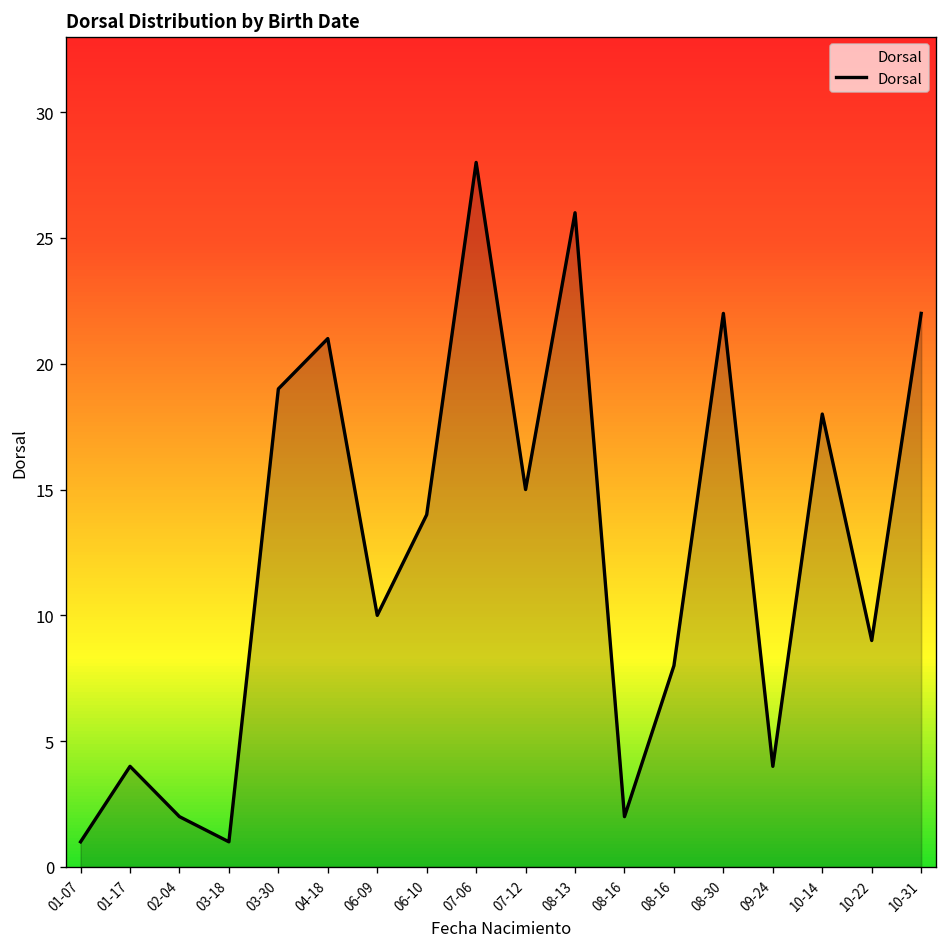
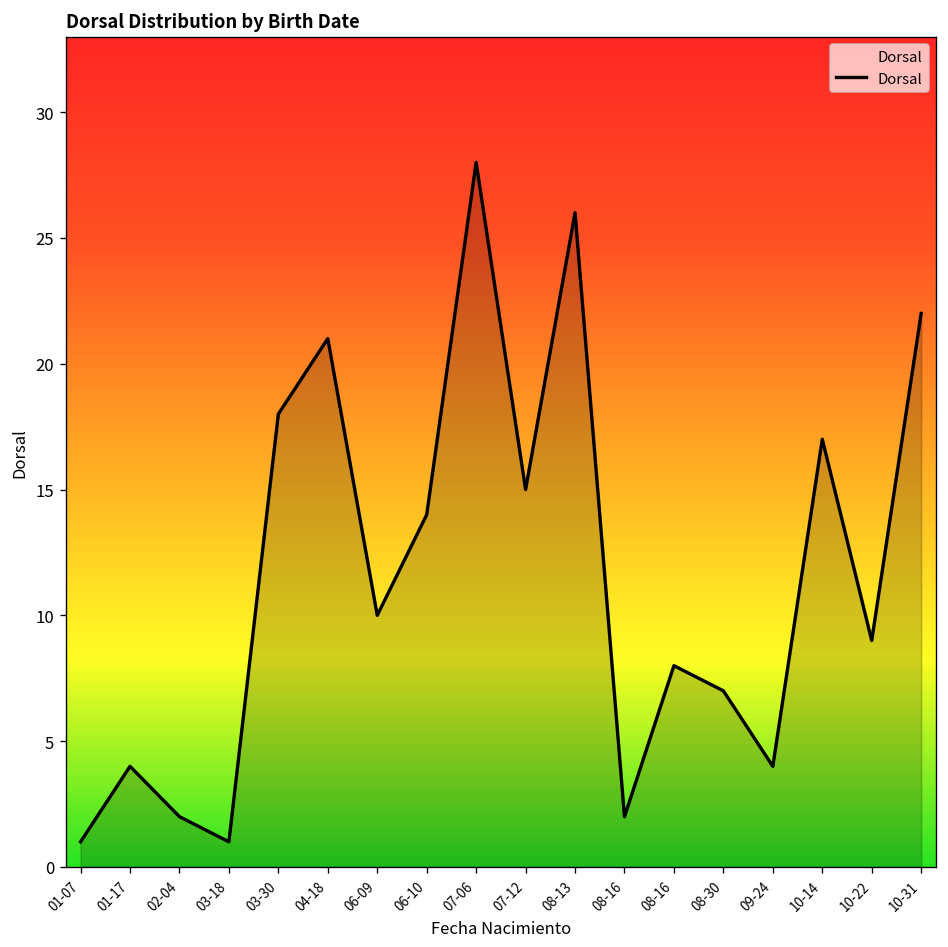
  {
    "01-07": 1,
    "01-17": 4,
    "02-04": 2,
    "03-18": 1,
-   "03-30": 19,
+   "03-30": 18,
    "04-18": 21,
    "06-09": 10,
    "06-10": 14,
    "07-06": 28,
    "07-12": 15,
    "08-13": 26,
-   "08-30": 22,
+   "08-30": 7,
    "09-24": 4,
-   "10-14": 18,
+   "10-14": 17,
    "10-22": 9,
    "10-31": 22
  }
